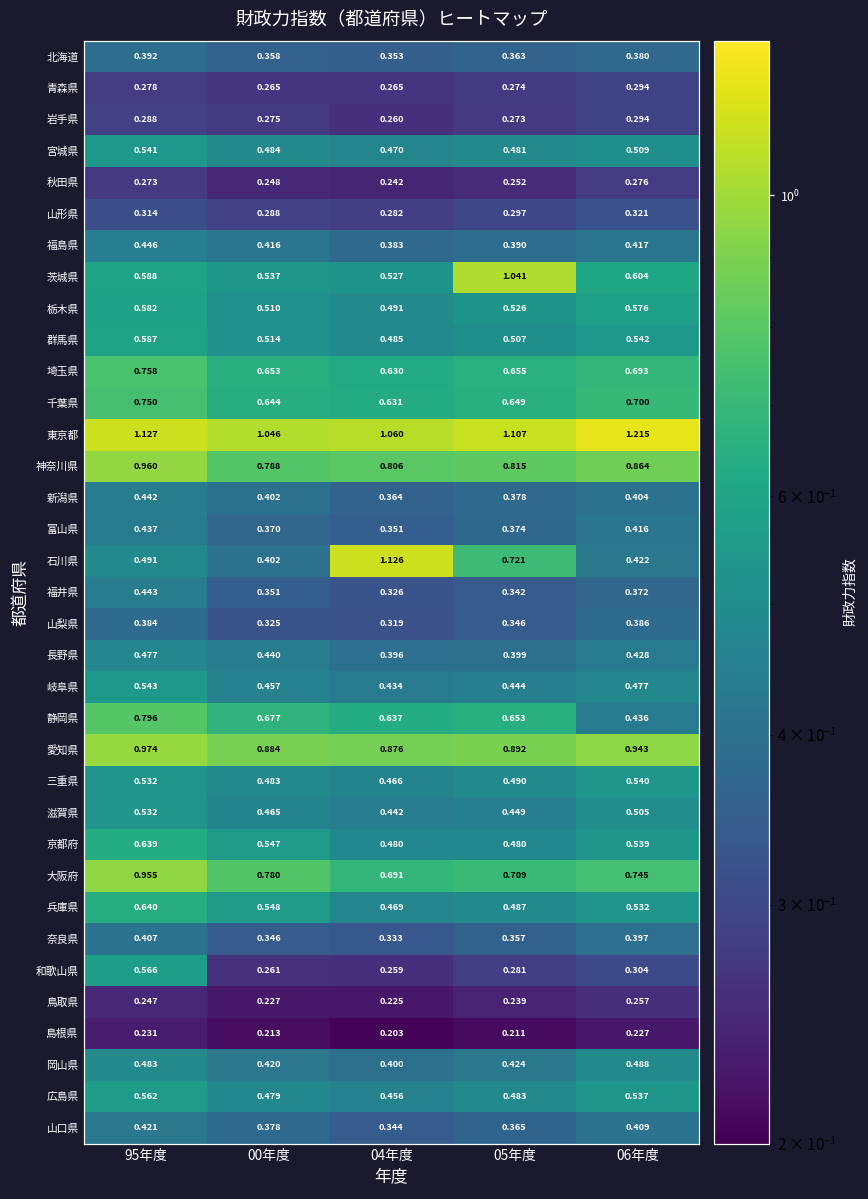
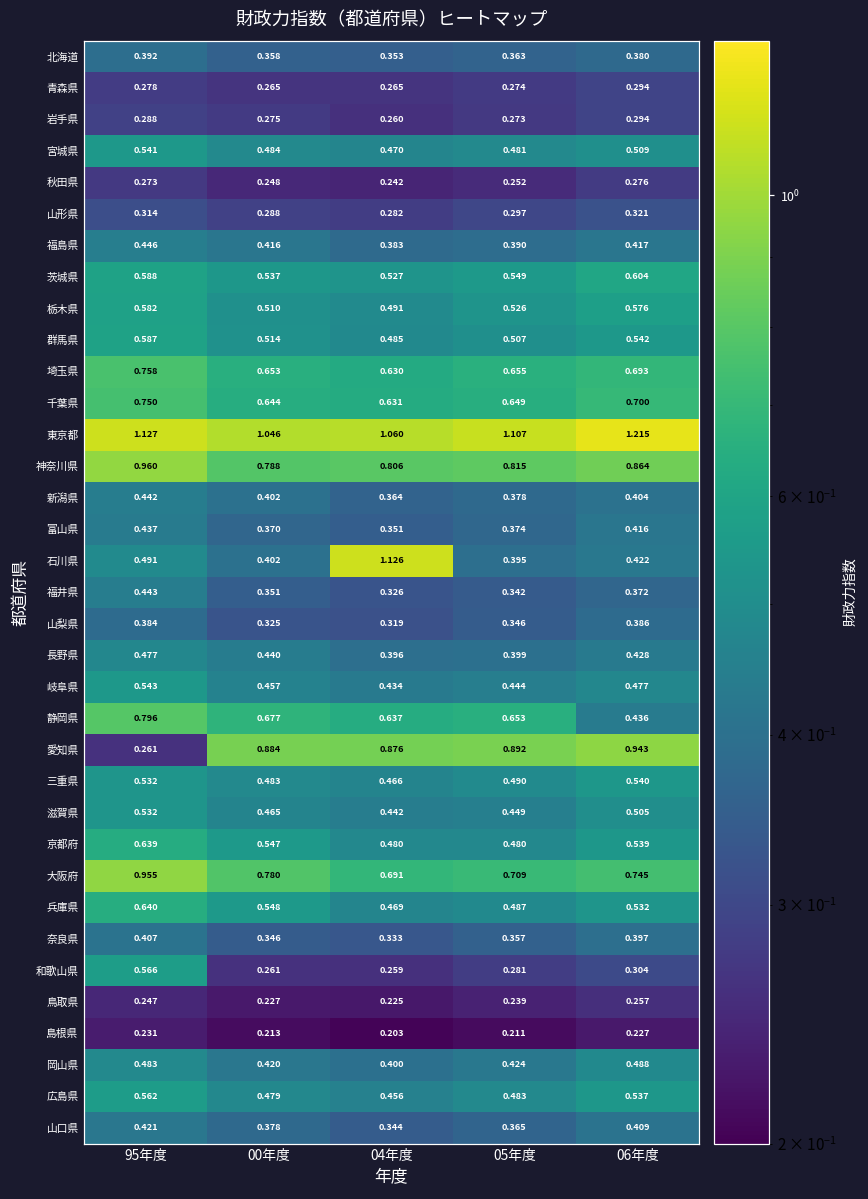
  {
    "北海道": {
      "95年度": 0.392,
      "00年度": 0.358,
      "04年度": 0.353,
      "05年度": 0.363,
      "06年度": 0.380
    },
    "青森県": {
      "95年度": 0.278,
      "00年度": 0.265,
      "04年度": 0.265,
      "05年度": 0.274,
      "06年度": 0.294
    },
    "岩手県": {
      "95年度": 0.288,
      "00年度": 0.275,
      "04年度": 0.260,
      "05年度": 0.273,
      "06年度": 0.294
    },
    "宮城県": {
      "95年度": 0.541,
      "00年度": 0.484,
      "04年度": 0.470,
      "05年度": 0.481,
      "06年度": 0.509
    },
    "秋田県": {
      "95年度": 0.273,
      "00年度": 0.248,
      "04年度": 0.242,
      "05年度": 0.252,
      "06年度": 0.276
    },
    "山形県": {
      "95年度": 0.314,
      "00年度": 0.288,
      "04年度": 0.282,
      "05年度": 0.297,
      "06年度": 0.321
    },
    "福島県": {
      "95年度": 0.446,
      "00年度": 0.416,
      "04年度": 0.383,
      "05年度": 0.390,
      "06年度": 0.417
    },
    "茨城県": {
      "95年度": 0.588,
      "00年度": 0.537,
      "04年度": 0.527,
-     "05年度": 1.041,
+     "05年度": 0.549,
      "06年度": 0.604
    },
    "栃木県": {
      "95年度": 0.582,
      "00年度": 0.510,
      "04年度": 0.491,
      "05年度": 0.526,
      "06年度": 0.576
    },
    "群馬県": {
      "95年度": 0.587,
      "00年度": 0.514,
      "04年度": 0.485,
      "05年度": 0.507,
      "06年度": 0.542
    },
    "埼玉県": {
      "95年度": 0.758,
      "00年度": 0.653,
      "04年度": 0.630,
      "05年度": 0.655,
      "06年度": 0.693
    },
    "千葉県": {
      "95年度": 0.750,
      "00年度": 0.644,
      "04年度": 0.631,
      "05年度": 0.649,
      "06年度": 0.700
    },
    "東京都": {
      "95年度": 1.127,
      "00年度": 1.046,
      "04年度": 1.060,
      "05年度": 1.107,
      "06年度": 1.215
    },
    "神奈川県": {
      "95年度": 0.960,
      "00年度": 0.788,
      "04年度": 0.806,
      "05年度": 0.815,
      "06年度": 0.864
    },
    "新潟県": {
      "95年度": 0.442,
      "00年度": 0.402,
      "04年度": 0.364,
      "05年度": 0.378,
      "06年度": 0.404
    },
    "富山県": {
      "95年度": 0.437,
      "00年度": 0.370,
      "04年度": 0.351,
      "05年度": 0.374,
      "06年度": 0.416
    },
    "石川県": {
      "95年度": 0.491,
      "00年度": 0.402,
      "04年度": 1.126,
-     "05年度": 0.721,
+     "05年度": 0.395,
      "06年度": 0.422
    },
    "福井県": {
      "95年度": 0.443,
      "00年度": 0.351,
      "04年度": 0.326,
      "05年度": 0.342,
      "06年度": 0.372
    },
    "山梨県": {
      "95年度": 0.384,
      "00年度": 0.325,
      "04年度": 0.319,
      "05年度": 0.346,
      "06年度": 0.386
    },
    "長野県": {
      "95年度": 0.477,
      "00年度": 0.440,
      "04年度": 0.396,
      "05年度": 0.399,
      "06年度": 0.428
    },
    "岐阜県": {
      "95年度": 0.543,
      "00年度": 0.457,
      "04年度": 0.434,
      "05年度": 0.444,
      "06年度": 0.477
    },
    "静岡県": {
      "95年度": 0.796,
      "00年度": 0.677,
      "04年度": 0.637,
      "05年度": 0.653,
      "06年度": 0.436
    },
    "愛知県": {
-     "95年度": 0.974,
+     "95年度": 0.261,
      "00年度": 0.884,
      "04年度": 0.876,
      "05年度": 0.892,
      "06年度": 0.943
    },
    "三重県": {
      "95年度": 0.532,
      "00年度": 0.483,
      "04年度": 0.466,
      "05年度": 0.490,
      "06年度": 0.540
    },
    "滋賀県": {
      "95年度": 0.532,
      "00年度": 0.465,
      "04年度": 0.442,
      "05年度": 0.449,
      "06年度": 0.505
    },
    "京都府": {
      "95年度": 0.639,
      "00年度": 0.547,
      "04年度": 0.480,
      "05年度": 0.480,
      "06年度": 0.539
    },
    "大阪府": {
      "95年度": 0.955,
      "00年度": 0.780,
      "04年度": 0.691,
      "05年度": 0.709,
      "06年度": 0.745
    },
    "兵庫県": {
      "95年度": 0.640,
      "00年度": 0.548,
      "04年度": 0.469,
      "05年度": 0.487,
      "06年度": 0.532
    },
    "奈良県": {
      "95年度": 0.407,
      "00年度": 0.346,
      "04年度": 0.333,
      "05年度": 0.357,
      "06年度": 0.397
    },
    "和歌山県": {
      "95年度": 0.566,
      "00年度": 0.261,
      "04年度": 0.259,
      "05年度": 0.281,
      "06年度": 0.304
    },
    "鳥取県": {
      "95年度": 0.247,
      "00年度": 0.227,
      "04年度": 0.225,
      "05年度": 0.239,
      "06年度": 0.257
    },
    "島根県": {
      "95年度": 0.231,
      "00年度": 0.213,
      "04年度": 0.203,
      "05年度": 0.211,
      "06年度": 0.227
    },
    "岡山県": {
      "95年度": 0.483,
      "00年度": 0.420,
      "04年度": 0.400,
      "05年度": 0.424,
      "06年度": 0.488
    },
    "広島県": {
      "95年度": 0.562,
      "00年度": 0.479,
      "04年度": 0.456,
      "05年度": 0.483,
      "06年度": 0.537
    },
    "山口県": {
      "95年度": 0.421,
      "00年度": 0.378,
      "04年度": 0.344,
      "05年度": 0.365,
      "06年度": 0.409
    }
  }
